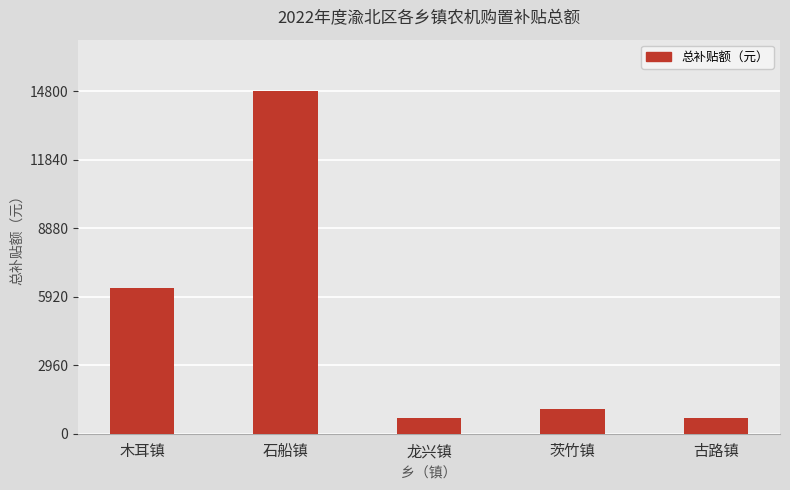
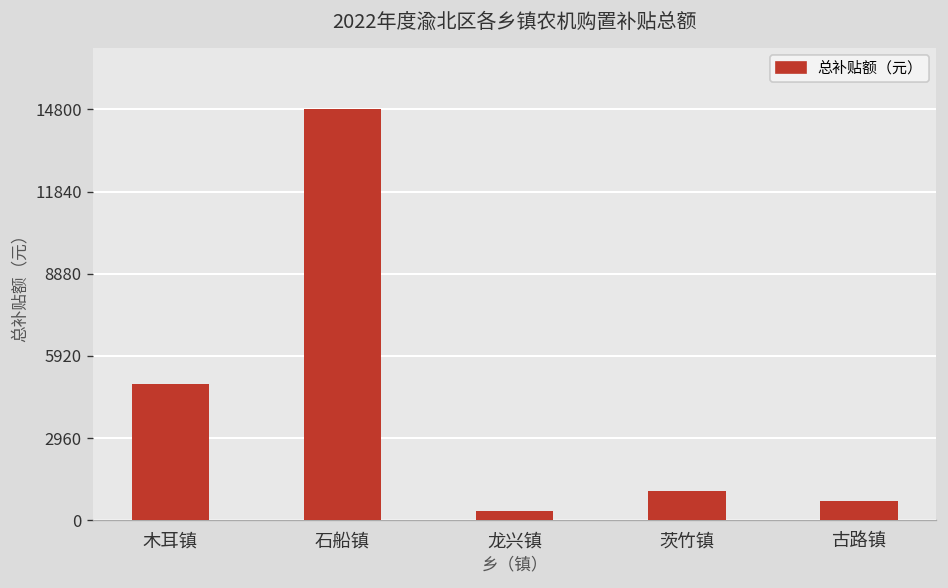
  {
-   "木耳镇": 6300,
+   "木耳镇": 4900,
    "石船镇": 14800,
-   "龙兴镇": 700,
+   "龙兴镇": 300,
    "茨竹镇": 1100,
    "古路镇": 700
  }
